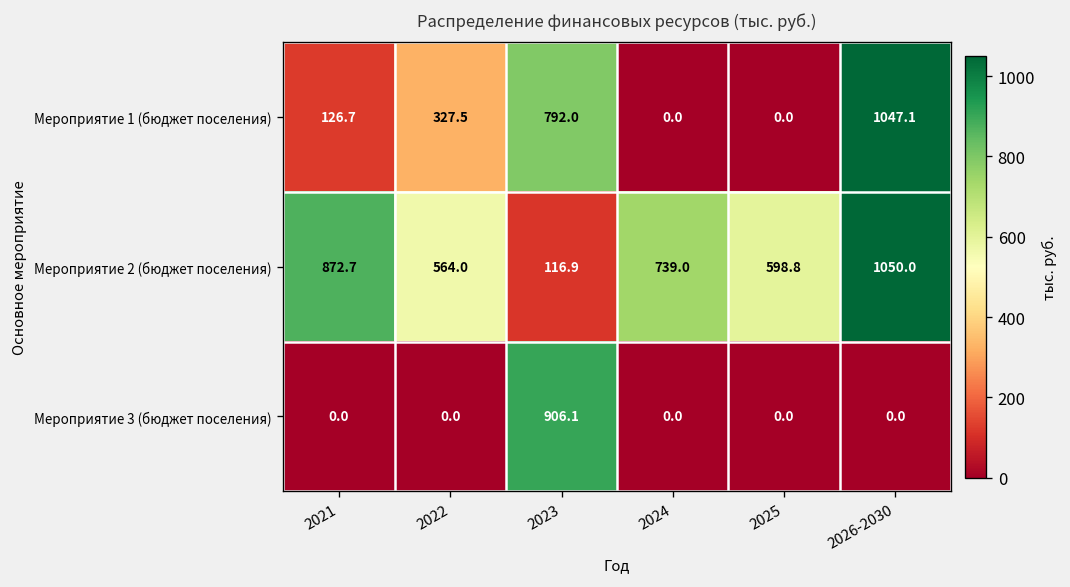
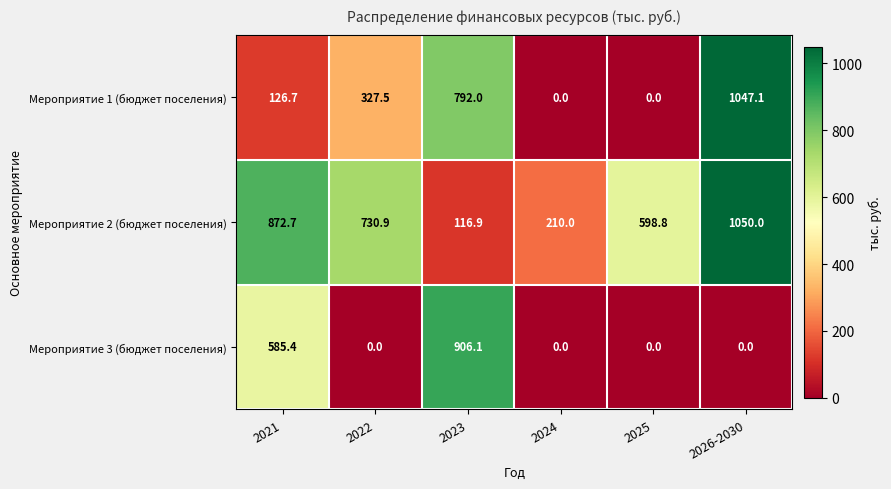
  {
    "Мероприятие 1 (бюджет поселения)": {
      "2021": 126.7,
      "2022": 327.5,
      "2023": 792.0,
      "2024": 0.0,
      "2025": 0.0,
      "2026-2030": 1047.1
    },
    "Мероприятие 2 (бюджет поселения)": {
      "2021": 872.7,
-     "2022": 564.0,
+     "2022": 730.9,
      "2023": 116.9,
-     "2024": 739.0,
+     "2024": 210.0,
      "2025": 598.8,
      "2026-2030": 1050.0
    },
    "Мероприятие 3 (бюджет поселения)": {
-     "2021": 0.0,
+     "2021": 585.4,
      "2022": 0.0,
      "2023": 906.1,
      "2024": 0.0,
      "2025": 0.0,
      "2026-2030": 0.0
    }
  }
